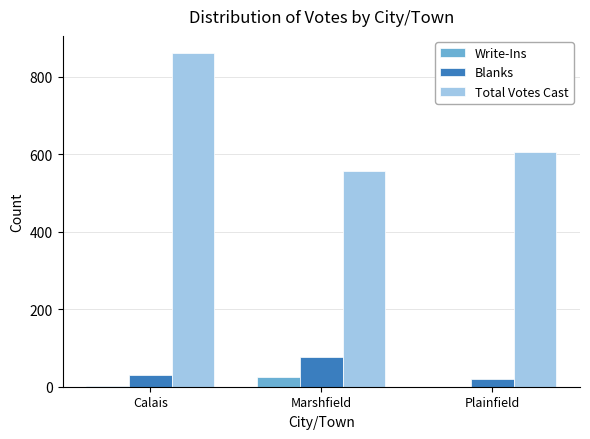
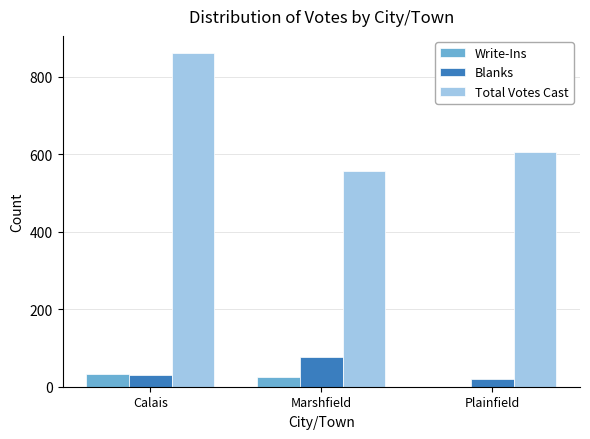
  {
    "Write-Ins": {
-     "Calais": 0,
+     "Calais": 30,
      "Marshfield": 20,
      "Plainfield": 0
    },
    "Blanks": {
      "Calais": 30,
      "Marshfield": 80,
      "Plainfield": 20
    },
    "Total Votes Cast": {
      "Calais": 860,
      "Marshfield": 560,
      "Plainfield": 610
    }
  }
